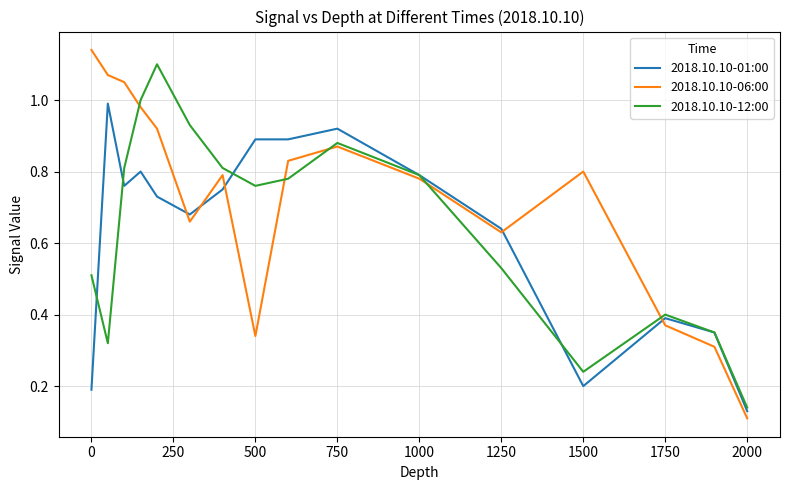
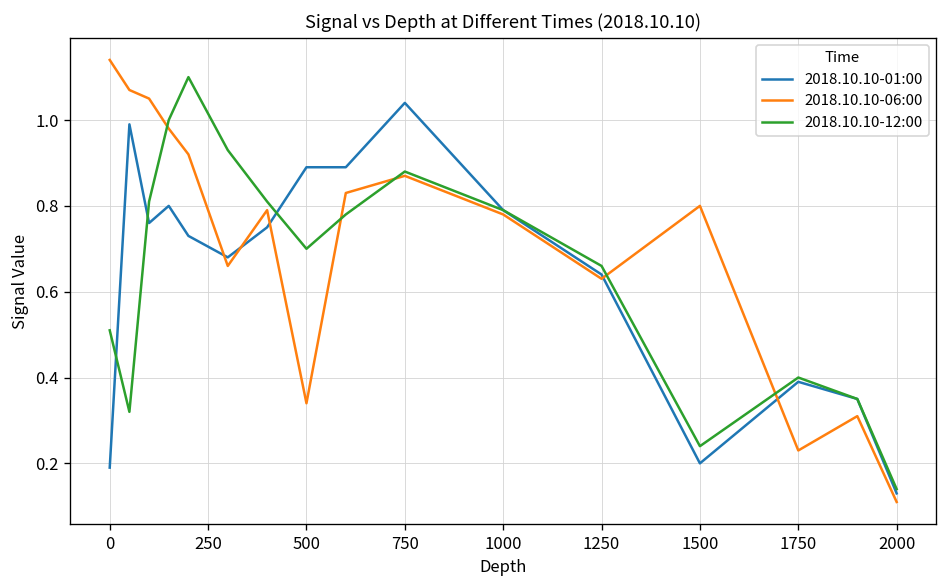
  {
    "2018.10.10-01:00": {
      "0": 0.19,
      "500": 0.89,
-     "750": 0.92,
+     "750": 1.04,
      "1250": 0.64,
      "1500": 0.20,
      "1750": 0.39,
      "2000": 0.13
    },
    "2018.10.10-06:00": {
      "0": 1.14,
      "500": 0.34,
      "750": 0.87,
      "1000": 0.78,
      "1250": 0.63,
      "1500": 0.80,
-     "1750": 0.37,
+     "1750": 0.23,
      "2000": 0.11
    },
    "2018.10.10-12:00": {
      "0": 0.51,
-     "500": 0.76,
+     "500": 0.70,
      "750": 0.88,
-     "1250": 0.53,
+     "1250": 0.66,
      "1500": 0.24,
      "1750": 0.40,
      "2000": 0.14
    }
  }
